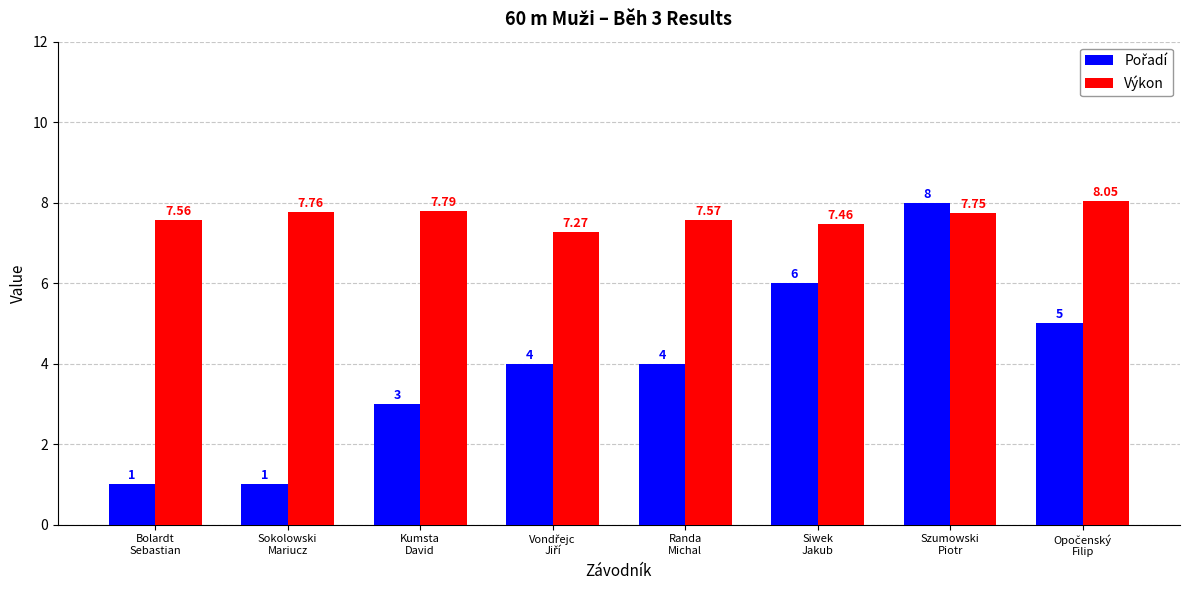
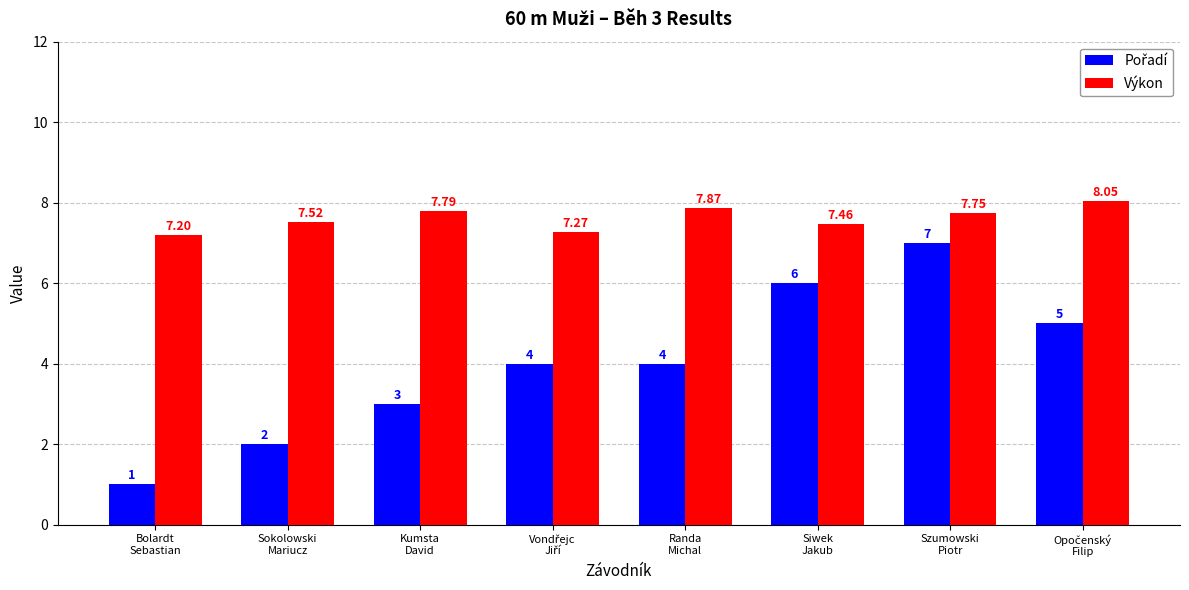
  {
    "Pořadí": {
      "Bolardt Sebastian": 1,
-     "Sokolowski Mariucz": 1,
+     "Sokolowski Mariucz": 2,
      "Kumsta David": 3,
      "Vondřejc Jiří": 4,
      "Randa Michal": 4,
      "Siwek Jakub": 6,
-     "Szumowski Piotr": 8,
+     "Szumowski Piotr": 7,
      "Opočenský Filip": 5
    },
    "Výkon": {
-     "Bolardt Sebastian": 7.56,
-     "Sokolowski Mariucz": 7.76,
+     "Bolardt Sebastian": 7.20,
+     "Sokolowski Mariucz": 7.52,
      "Kumsta David": 7.79,
      "Vondřejc Jiří": 7.27,
-     "Randa Michal": 7.57,
+     "Randa Michal": 7.87,
      "Siwek Jakub": 7.46,
      "Szumowski Piotr": 7.75,
      "Opočenský Filip": 8.05
    }
  }
